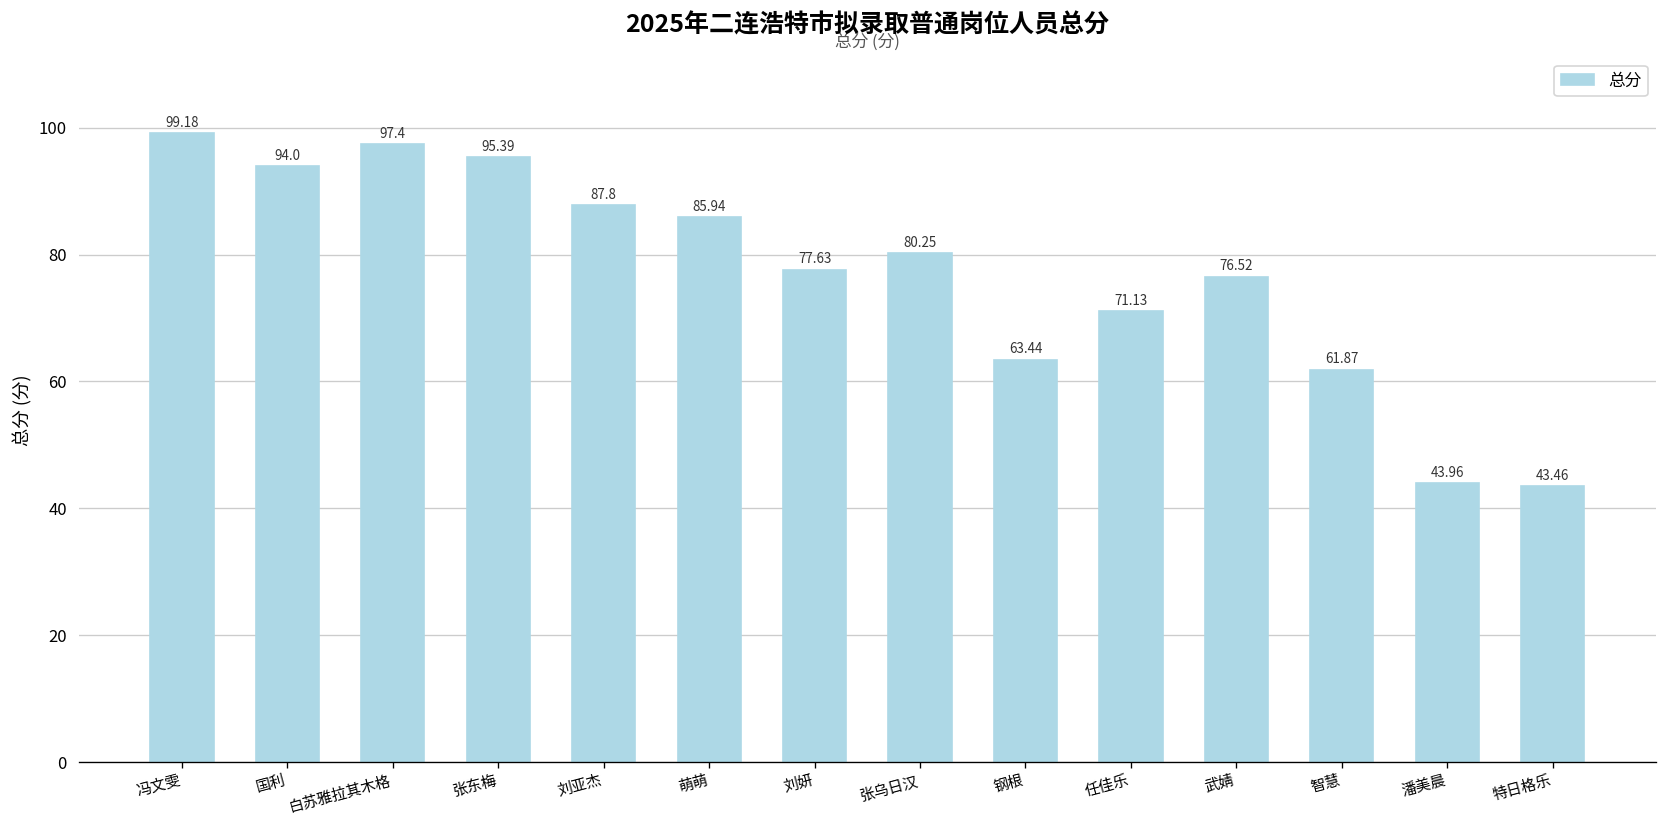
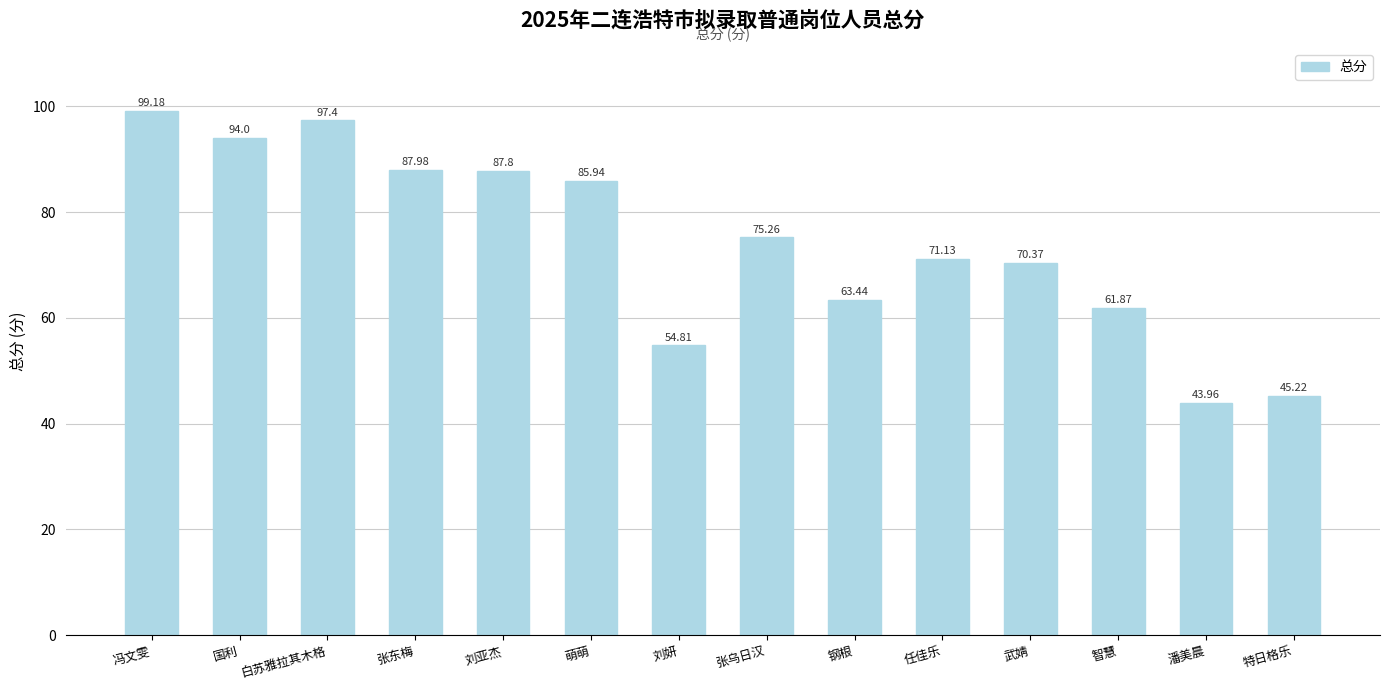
  {
    "冯文雯": 99.18,
    "国利": 94.0,
    "白苏雅拉其木格": 97.4,
-   "张东梅": 95.39,
+   "张东梅": 87.98,
    "刘亚杰": 87.8,
    "萌萌": 85.94,
-   "刘妍": 77.63,
-   "张乌日汉": 80.25,
+   "刘妍": 54.81,
+   "张乌日汉": 75.26,
    "钢根": 63.44,
    "任佳乐": 71.13,
-   "武婧": 76.52,
+   "武婧": 70.37,
    "智慧": 61.87,
    "潘美晨": 43.96,
-   "特日格乐": 43.46
+   "特日格乐": 45.22
  }
